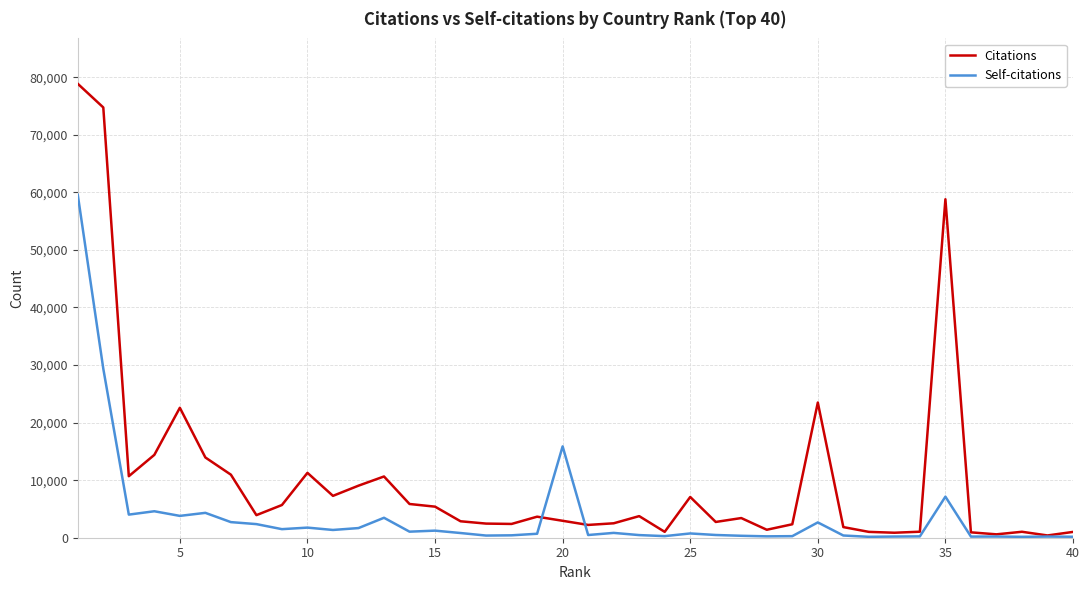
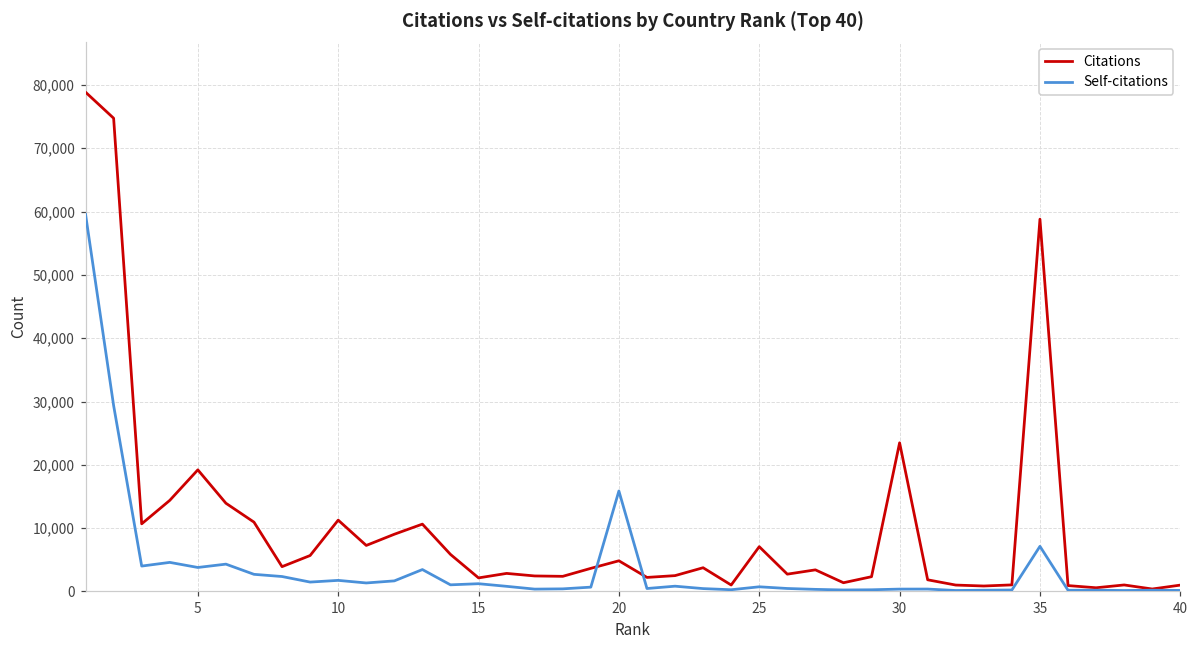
  {
    "Citations": {
-     "5": "23,000",
+     "5": "19,000",
      "10": "11,000",
-     "15": "5,000",
-     "20": "3,000",
+     "15": "2,000",
+     "20": "5,000",
      "25": "7,000",
      "30": "23,000",
      "35": "59,000",
      "40": "1,000"
    },
    "Self-citations": {
      "5": "4,000",
      "10": "2,000",
      "15": "1,000",
      "20": "16,000",
      "25": "1,000",
-     "30": "3,000",
+     "30": "0",
      "35": "7,000",
      "40": "0"
    }
  }
